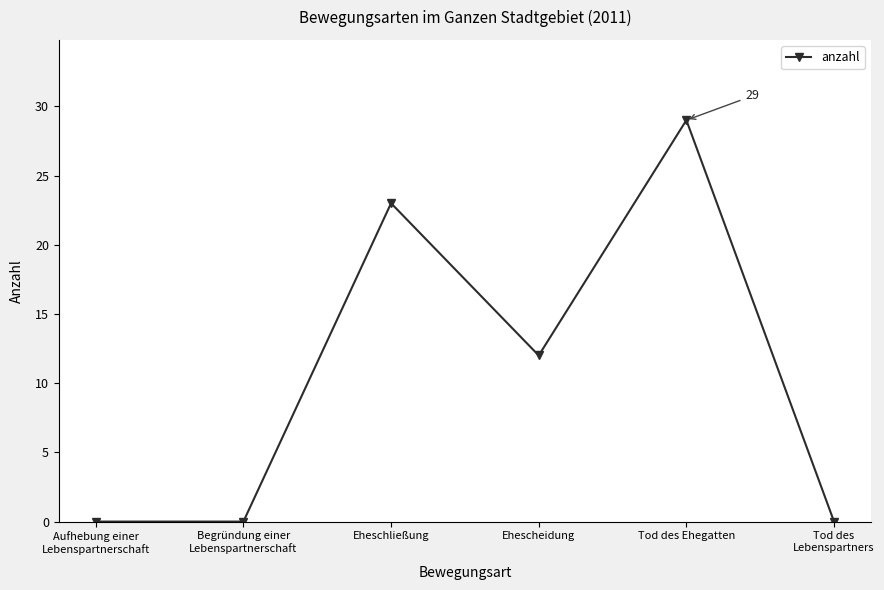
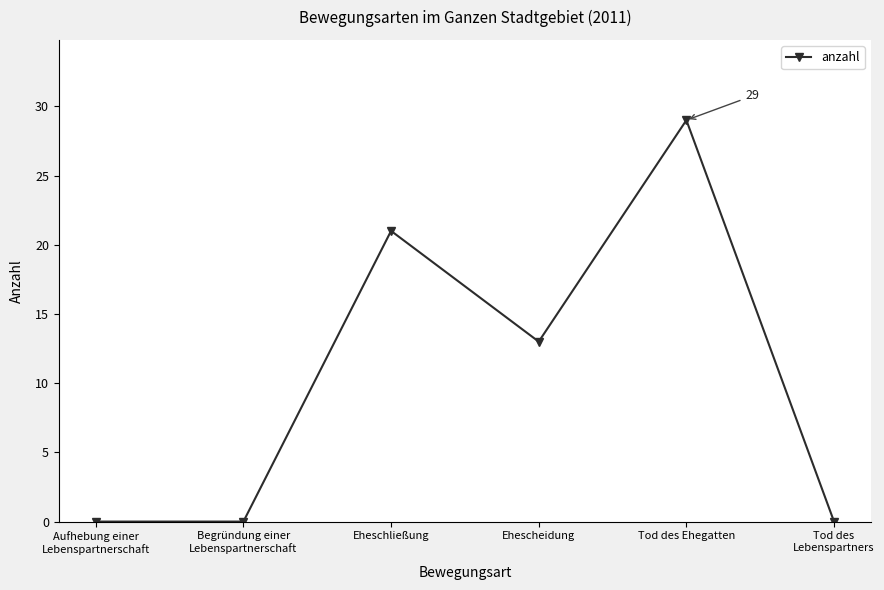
  {
    "Aufhebung einer Lebenspartnerschaft": 0,
    "Begründung einer Lebenspartnerschaft": 0,
-   "Eheschließung": 23,
-   "Ehescheidung": 12,
+   "Eheschließung": 21,
+   "Ehescheidung": 13,
    "Tod des Lebenspartners": 0
  }
